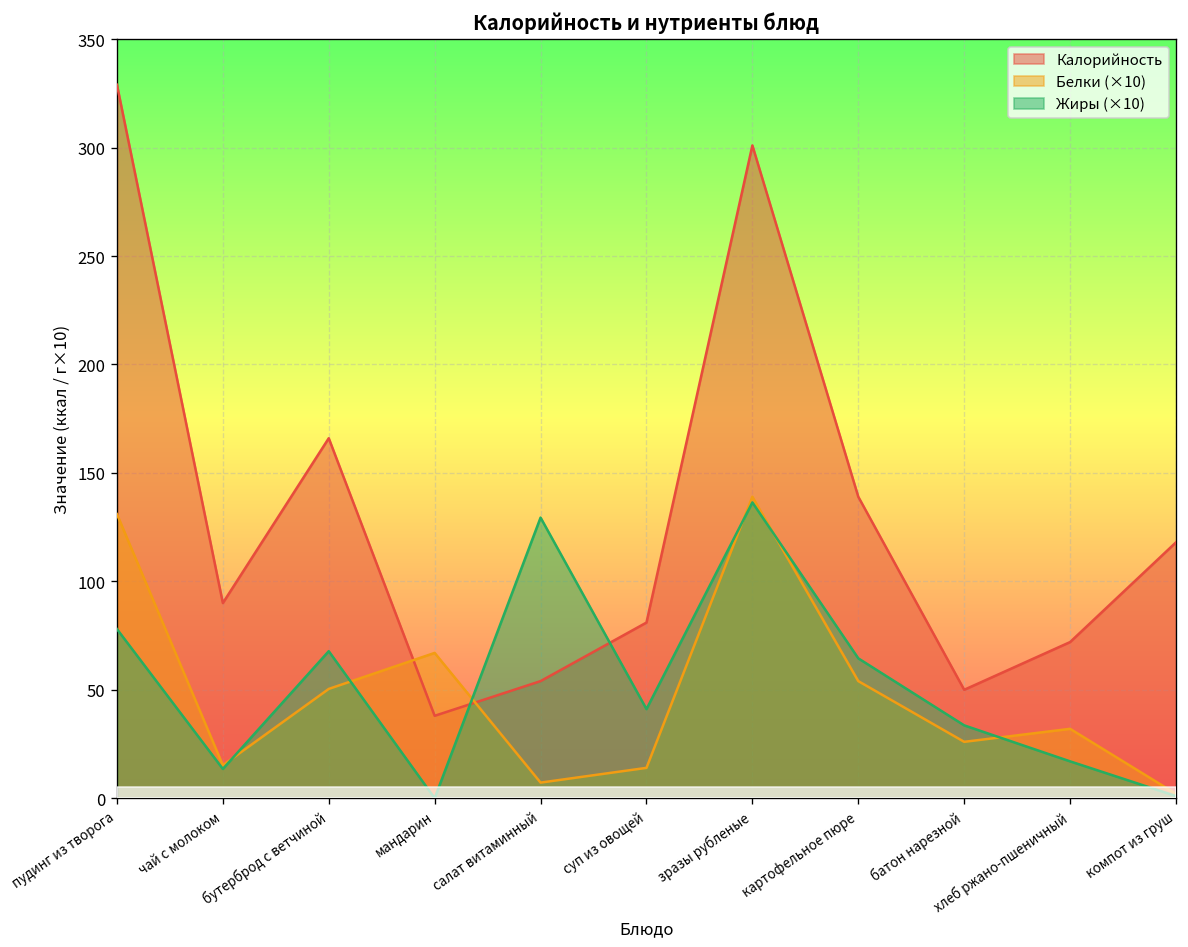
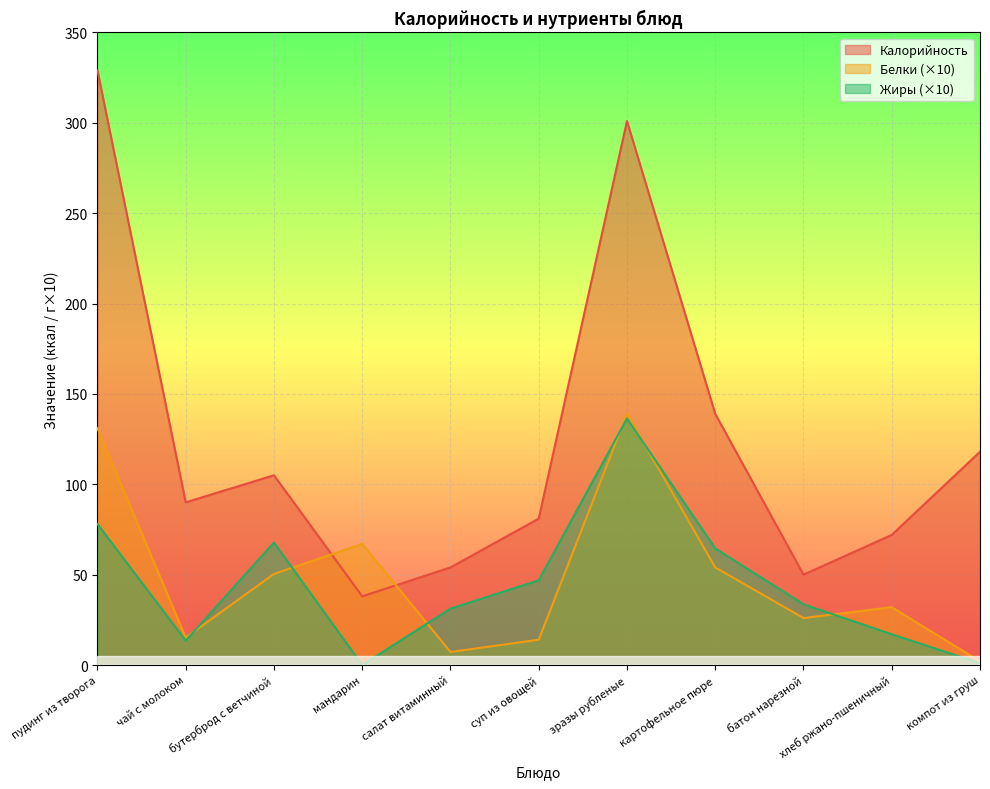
  {
    "Калорийность": {
      "пудинг из творога": 329,
      "чай с молоком": 90,
-     "бутерброд с ветчиной": 166,
+     "бутерброд с ветчиной": 105,
      "мандарин": 38,
      "салат витаминный": 54,
      "суп из овощей": 81,
      "зразы рубленые": 301,
      "картофельное пюре": 139,
      "батон нарезной": 50,
      "хлеб ржано-пшеничный": 72,
      "компот из груш": 118
    },
    "Белки (×10)": {
      "пудинг из творога": 131,
      "чай с молоком": 15,
      "бутерброд с ветчиной": 50,
      "мандарин": 67,
      "салат витаминный": 7,
      "суп из овощей": 14,
      "зразы рубленые": 139,
      "картофельное пюре": 54,
      "батон нарезной": 26,
      "хлеб ржано-пшеничный": 32
    },
    "Жиры (×10)": {
      "пудинг из творога": 78,
      "чай с молоком": 14,
      "бутерброд с ветчиной": 68,
-     "салат витаминный": 129,
-     "суп из овощей": 41,
+     "салат витаминный": 31,
+     "суп из овощей": 47,
      "зразы рубленые": 136,
      "картофельное пюре": 65,
      "батон нарезной": 34,
      "хлеб ржано-пшеничный": 17
    }
  }
